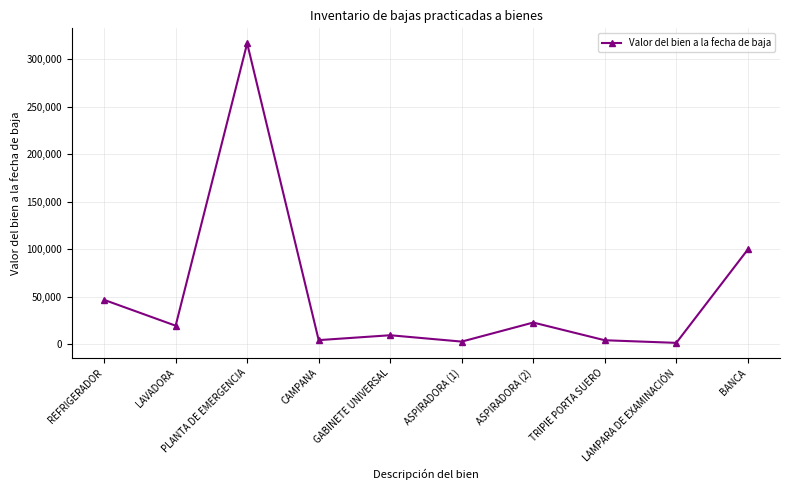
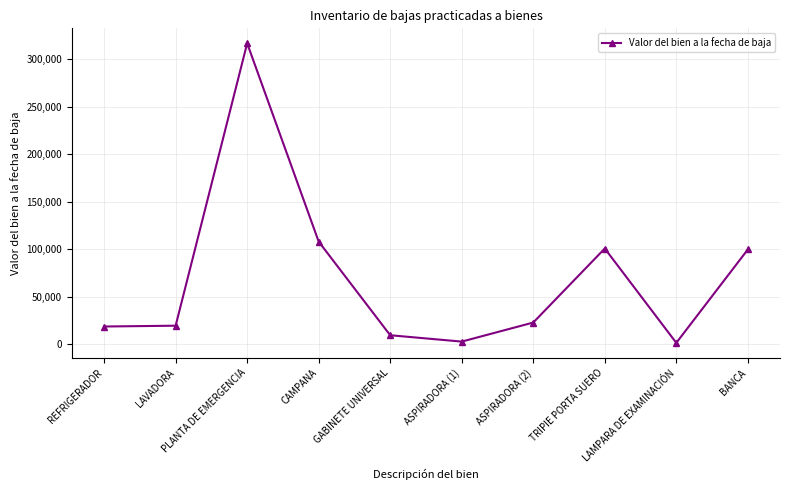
  {
-   "REFRIGERADOR": "50,000",
+   "REFRIGERADOR": "20,000",
    "LAVADORA": "20,000",
    "PLANTA DE EMERGENCIA": "320,000",
-   "CAMPANA": "0",
+   "CAMPANA": "110,000",
    "GABINETE UNIVERSAL": "10,000",
    "ASPIRADORA (1)": "0",
    "ASPIRADORA (2)": "20,000",
-   "TRIPIE PORTA SUERO": "0",
+   "TRIPIE PORTA SUERO": "100,000",
    "LAMPARA DE EXAMINACIÓN": "0",
    "BANCA": "100,000"
  }
